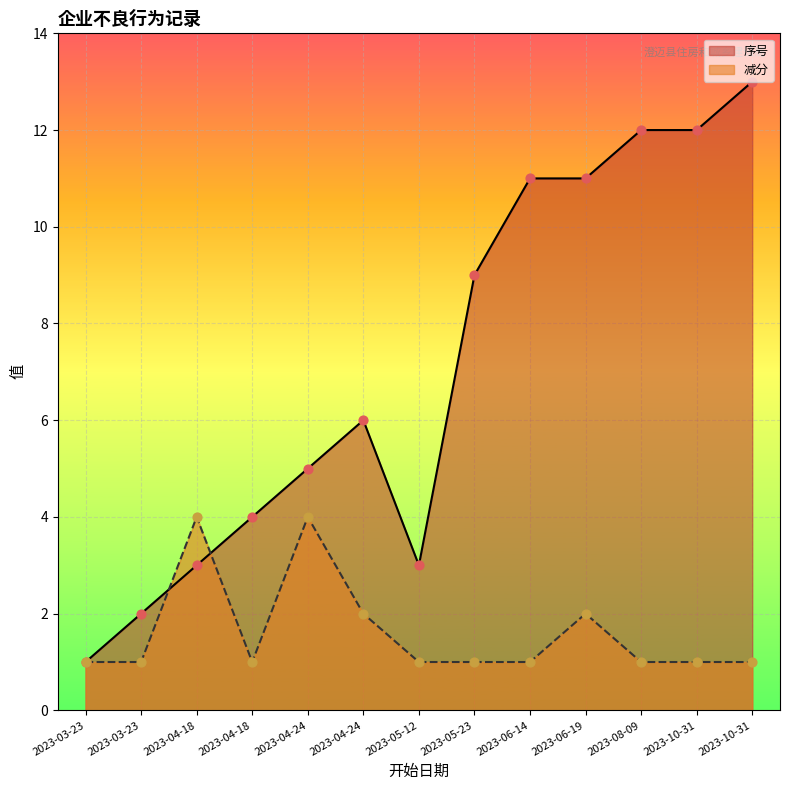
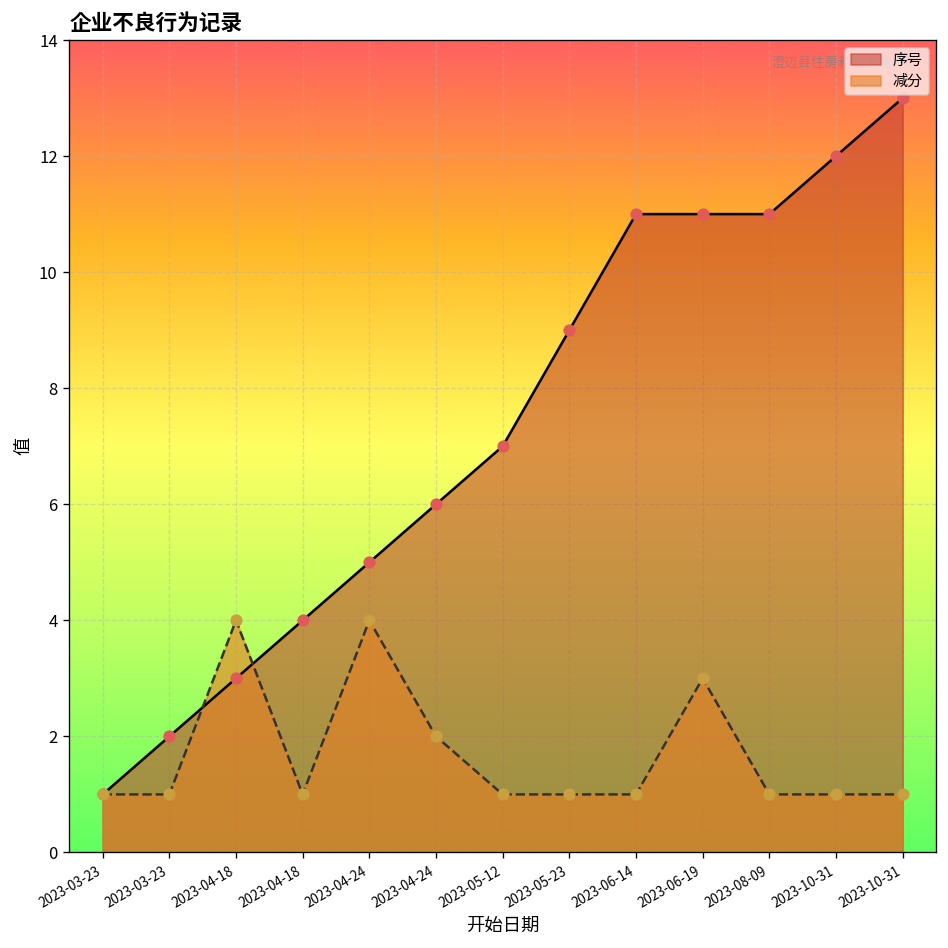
  {
    "序号": {
-     "2023-05-12": 3,
+     "2023-05-12": 7,
      "2023-05-23": 9,
      "2023-06-14": 11,
      "2023-06-19": 11,
-     "2023-08-09": 12
+     "2023-08-09": 11
    },
    "减分": {
      "2023-05-12": 1,
      "2023-05-23": 1,
      "2023-06-14": 1,
-     "2023-06-19": 2,
+     "2023-06-19": 3,
      "2023-08-09": 1
    }
  }
